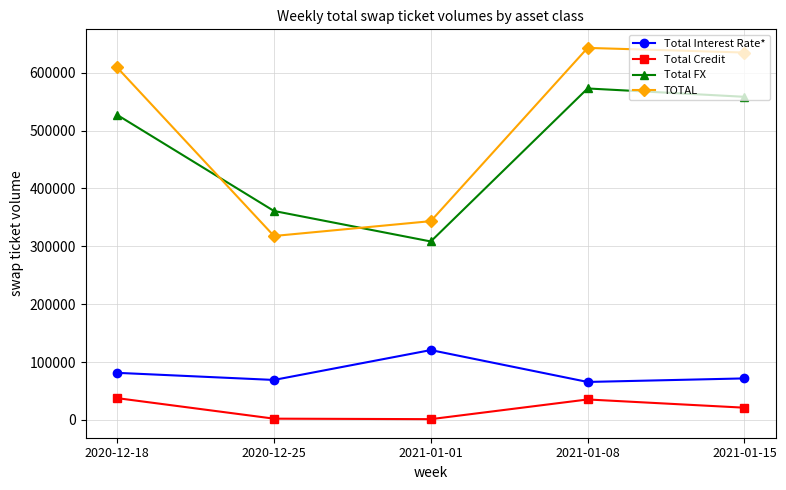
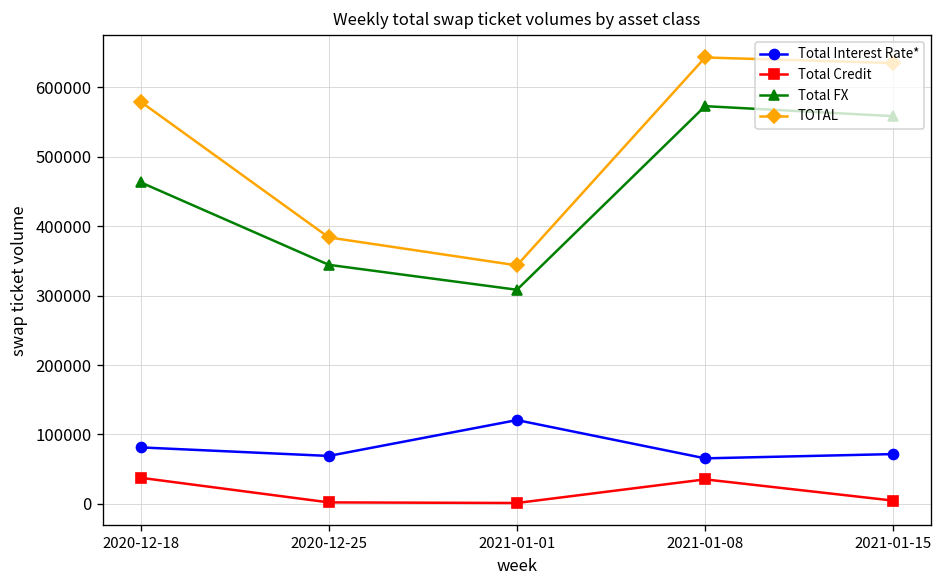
  {
    "Total Interest Rate*": {
      "2020-12-18": 80000,
      "2020-12-25": 70000,
      "2021-01-01": 120000,
      "2021-01-08": 70000,
      "2021-01-15": 70000
    },
    "Total Credit": {
      "2020-12-18": 40000,
      "2020-12-25": 0,
      "2021-01-01": 0,
      "2021-01-08": 40000,
-     "2021-01-15": 20000
+     "2021-01-15": 0
    },
    "Total FX": {
-     "2020-12-18": 530000,
-     "2020-12-25": 360000,
+     "2020-12-18": 460000,
+     "2020-12-25": 340000,
      "2021-01-01": 310000,
      "2021-01-08": 570000
    },
    "TOTAL": {
-     "2020-12-18": 610000,
-     "2020-12-25": 320000,
+     "2020-12-18": 580000,
+     "2020-12-25": 380000,
      "2021-01-01": 340000,
      "2021-01-08": 640000
    }
  }
